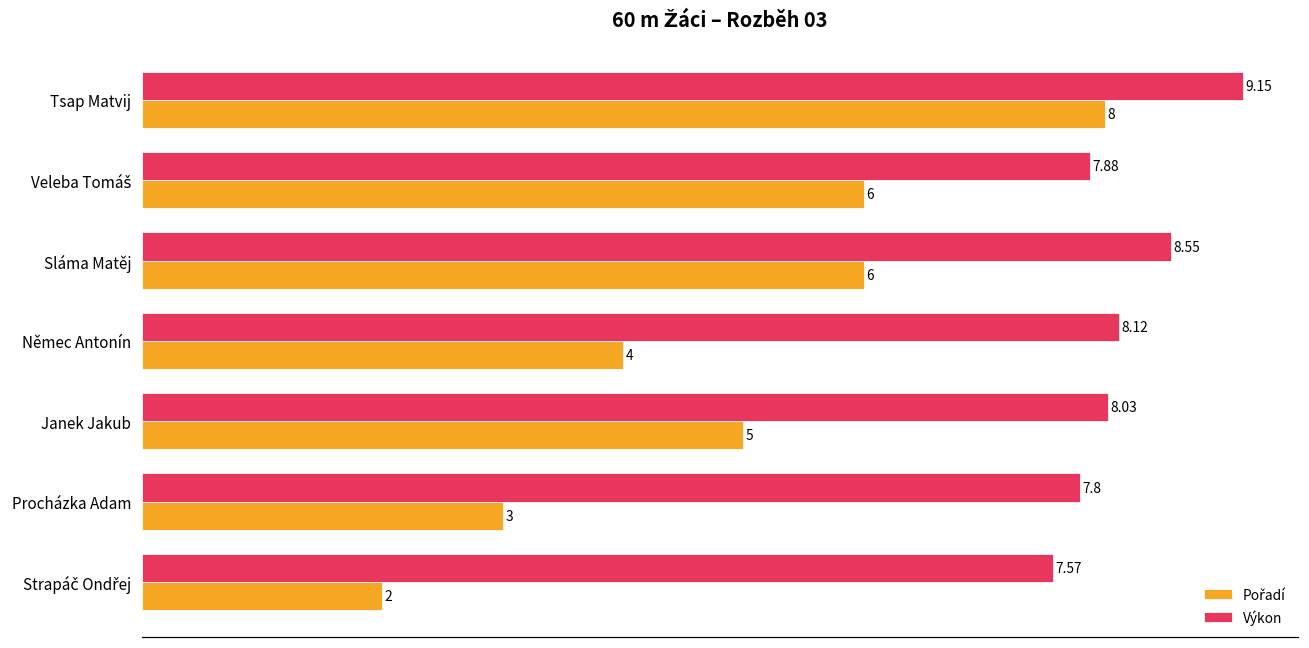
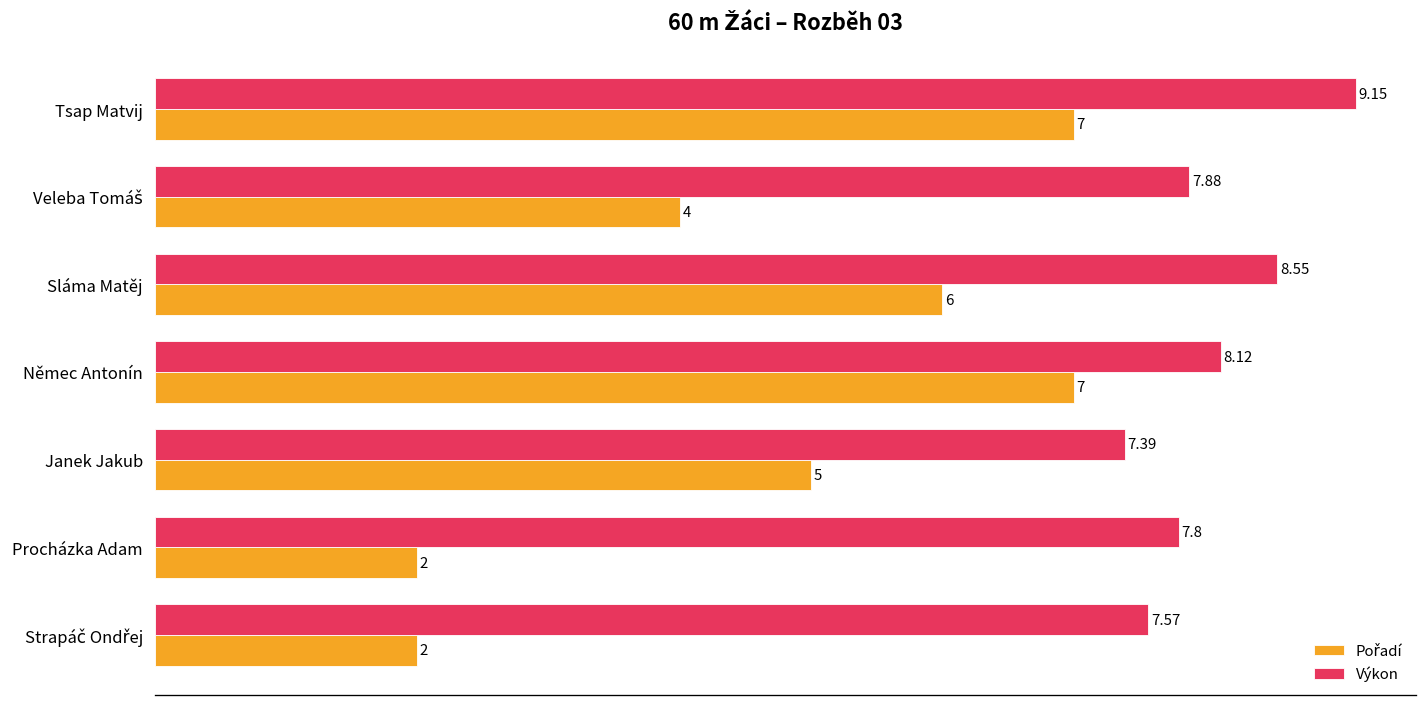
  {
    "Pořadí": {
-     "Tsap Matvij": 8,
-     "Veleba Tomáš": 6,
+     "Tsap Matvij": 7,
+     "Veleba Tomáš": 4,
      "Sláma Matěj": 6,
-     "Němec Antonín": 4,
+     "Němec Antonín": 7,
      "Janek Jakub": 5,
-     "Procházka Adam": 3,
+     "Procházka Adam": 2,
      "Strapáč Ondřej": 2
    },
    "Výkon": {
      "Tsap Matvij": 9.15,
      "Veleba Tomáš": 7.88,
      "Sláma Matěj": 8.55,
      "Němec Antonín": 8.12,
-     "Janek Jakub": 8.03,
+     "Janek Jakub": 7.39,
      "Procházka Adam": 7.8,
      "Strapáč Ondřej": 7.57
    }
  }
